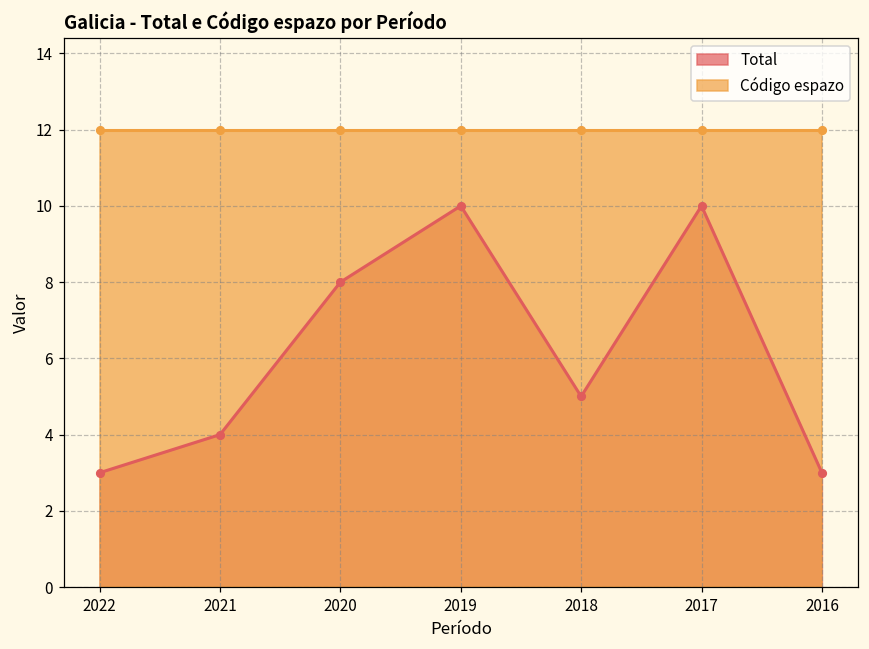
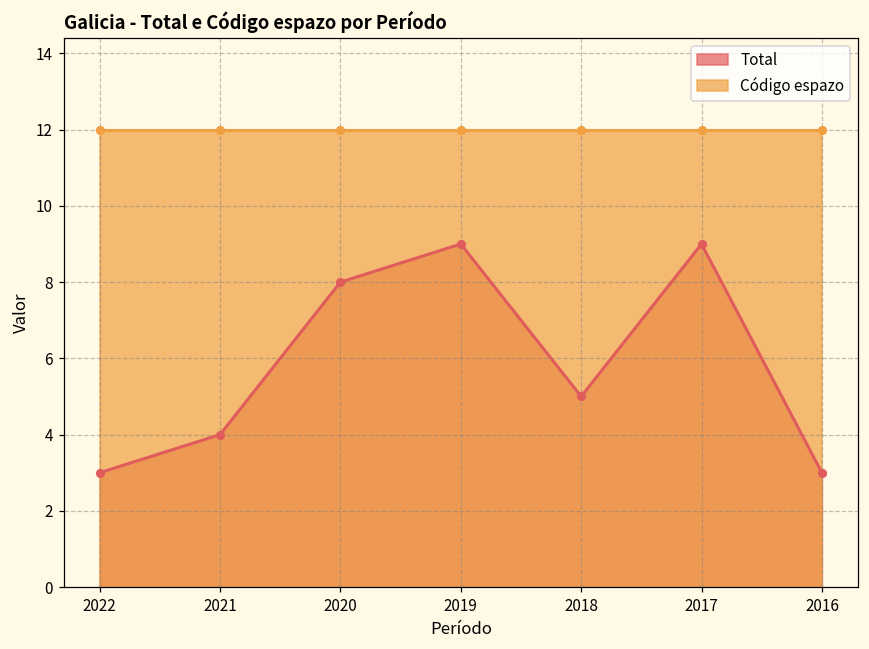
  {
    "Total": {
      "2022": 3,
      "2021": 4,
      "2020": 8,
-     "2019": 10,
+     "2019": 9,
      "2018": 5,
-     "2017": 10,
+     "2017": 9,
      "2016": 3
    },
    "Código espazo": {
      "2022": 12,
      "2021": 12,
      "2020": 12,
      "2019": 12,
      "2018": 12,
      "2017": 12,
      "2016": 12
    }
  }
